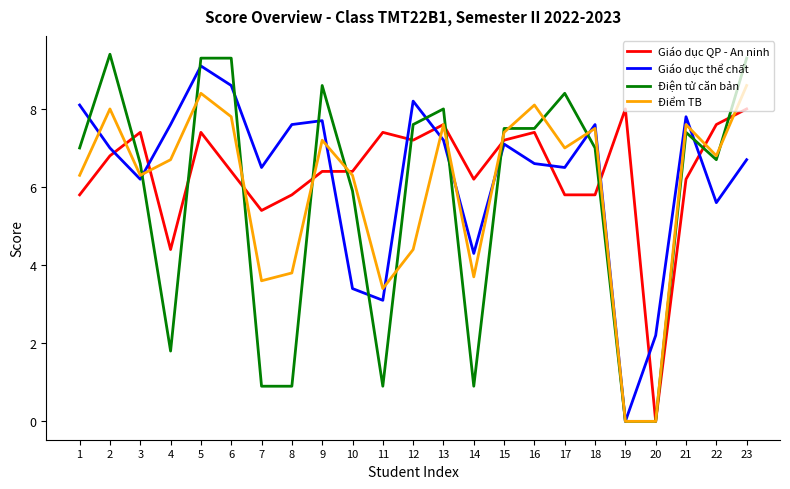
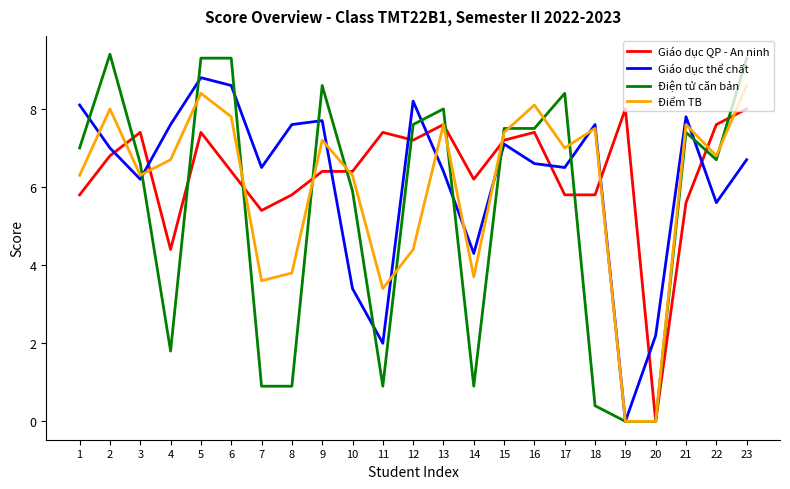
  {
    "Giáo dục QP - An ninh": {
      "1": 5.8,
      "2": 6.8,
      "3": 7.4,
      "4": 4.4,
      "5": 7.4,
      "6": 6.4,
      "7": 5.4,
      "8": 5.8,
      "9": 6.4,
      "10": 6.4,
      "11": 7.4,
      "12": 7.2,
      "14": 6.2,
      "15": 7.2,
      "16": 7.4,
      "17": 5.8,
      "18": 5.8,
-     "21": 6.2,
+     "21": 5.6,
      "22": 7.6
    },
    "Giáo dục thể chất": {
      "1": 8.1,
      "2": 7.0,
      "3": 6.2,
      "4": 7.6,
-     "5": 9.1,
+     "5": 8.8,
      "6": 8.6,
      "7": 6.5,
      "8": 7.6,
      "9": 7.7,
      "10": 3.4,
-     "11": 3.1,
+     "11": 2.0,
      "12": 8.2,
-     "13": 7.2,
+     "13": 6.4,
      "14": 4.3,
      "15": 7.1,
      "16": 6.6,
      "17": 6.5,
      "18": 7.6,
      "20": 2.2,
      "21": 7.8,
      "22": 5.6,
      "23": 6.7
    },
    "Điện tử căn bản": {
      "1": 7.0,
      "2": 9.4,
      "3": 6.6,
      "4": 1.8,
      "5": 9.3,
      "6": 9.3,
      "7": 0.9,
      "8": 0.9,
      "9": 8.6,
      "10": 5.9,
      "11": 0.9,
      "12": 7.6,
      "13": 8.0,
      "14": 0.9,
      "15": 7.5,
      "16": 7.5,
      "17": 8.4,
-     "18": 7.0,
+     "18": 0.4,
      "21": 7.4,
      "22": 6.7
    },
    "Điểm TB": {
      "1": 6.3,
      "2": 8.0,
      "3": 6.3,
      "4": 6.7,
      "5": 8.4,
      "6": 7.8,
      "7": 3.6,
      "8": 3.8,
      "9": 7.2,
      "10": 6.3,
      "11": 3.4,
      "12": 4.4,
      "14": 3.7,
      "15": 7.4,
      "16": 8.1,
      "17": 7.0,
      "18": 7.5,
      "21": 7.6,
      "22": 6.8
    }
  }
